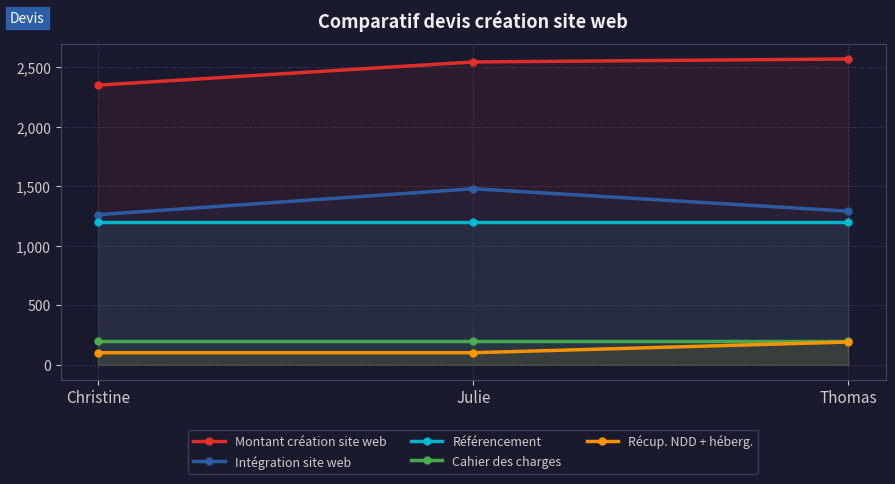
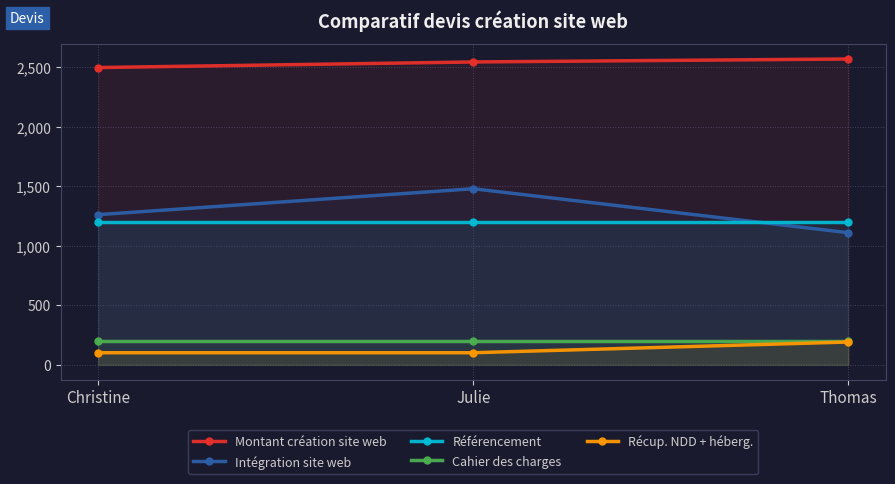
  {
    "Montant création site web": {
-     "Christine": "2,350",
+     "Christine": "2,500",
      "Julie": "2,550",
      "Thomas": "2,570"
    },
    "Intégration site web": {
      "Christine": "1,260",
      "Julie": "1,480",
-     "Thomas": "1,290"
+     "Thomas": "1,110"
    },
    "Référencement": {
      "Christine": "1,200",
      "Julie": "1,200",
      "Thomas": "1,200"
    },
    "Cahier des charges": {
      "Christine": "200",
      "Julie": "200"
    },
    "Récup. NDD + héberg.": {
      "Christine": "100",
      "Julie": "100"
    }
  }
